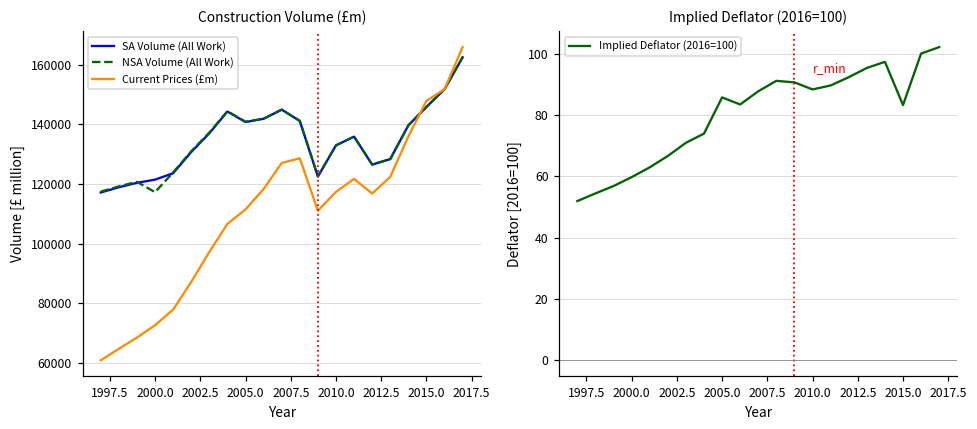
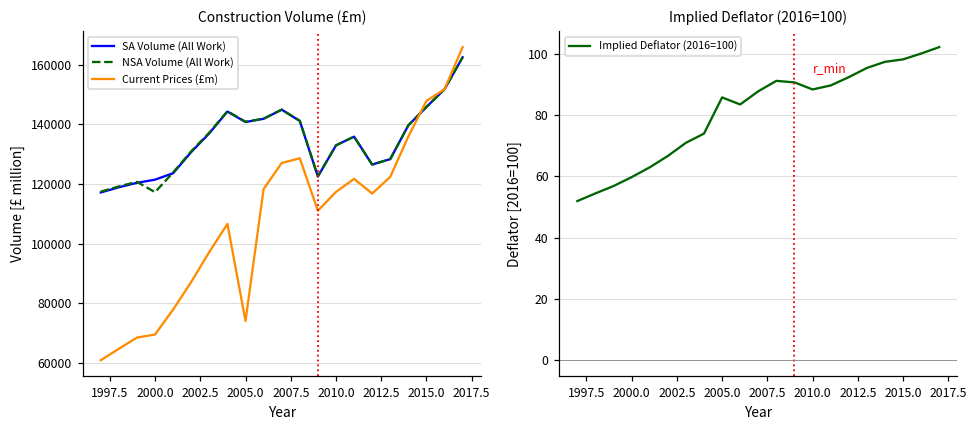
  {
    "Construction Volume (£m)": {
      "SA Volume (All Work)": {
        "2000.0": 121000
      },
      "NSA Volume (All Work)": {
        "2000.0": 117000
      },
      "Current Prices (£m)": {
-       "2000.0": 73000,
-       "2005.0": 111000,
+       "2000.0": 70000,
+       "2005.0": 74000,
        "2010.0": 117000,
        "2015.0": 148000
      }
    },
    "Implied Deflator (2016=100)": {
      "2000.0": 60,
      "2005.0": 86,
      "2010.0": 88,
-     "2015.0": 83
+     "2015.0": 98
    }
  }
